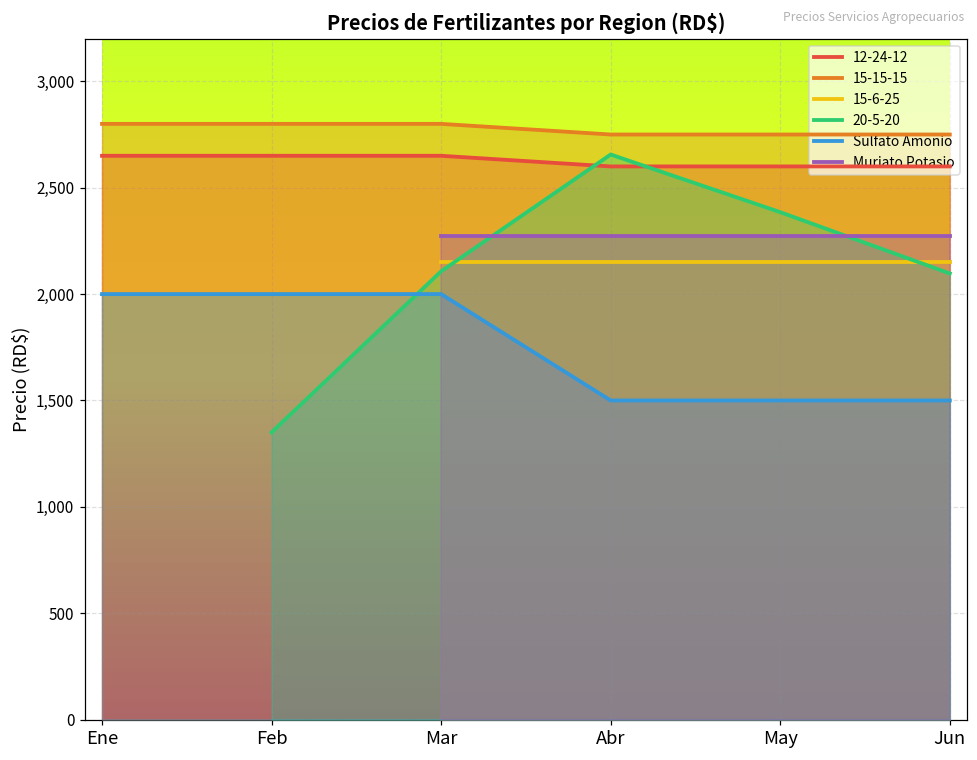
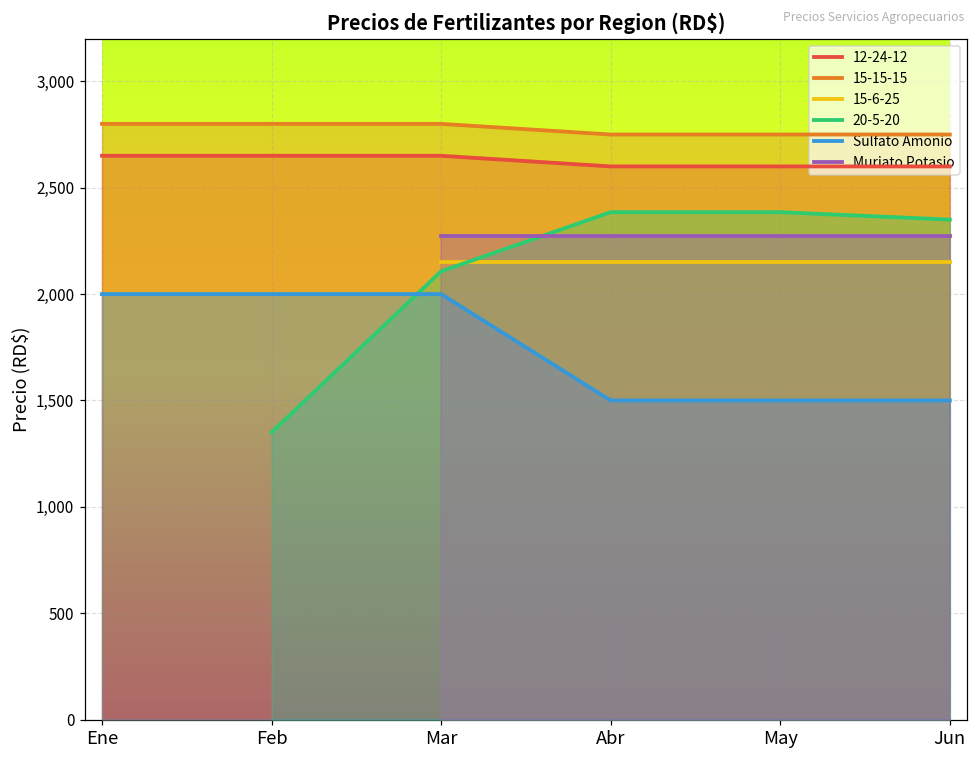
  {
    "15-6-25": {
      "Mar": "2,150",
      "Abr": "2,150",
      "May": "2,150",
      "Jun": "2,150"
    },
    "20-5-20": {
      "Feb": "1,350",
      "Mar": "2,110",
-     "Abr": "2,660",
+     "Abr": "2,390",
      "May": "2,390",
-     "Jun": "2,100"
+     "Jun": "2,350"
    },
    "Sulfato Amonio": {
      "Ene": "2,000",
      "Feb": "2,000",
      "Mar": "2,000",
      "Abr": "1,500",
      "May": "1,500",
      "Jun": "1,500"
    },
    "Muriato Potasio": {
      "Mar": "2,280",
      "Abr": "2,280",
      "May": "2,280",
      "Jun": "2,280"
    }
  }
